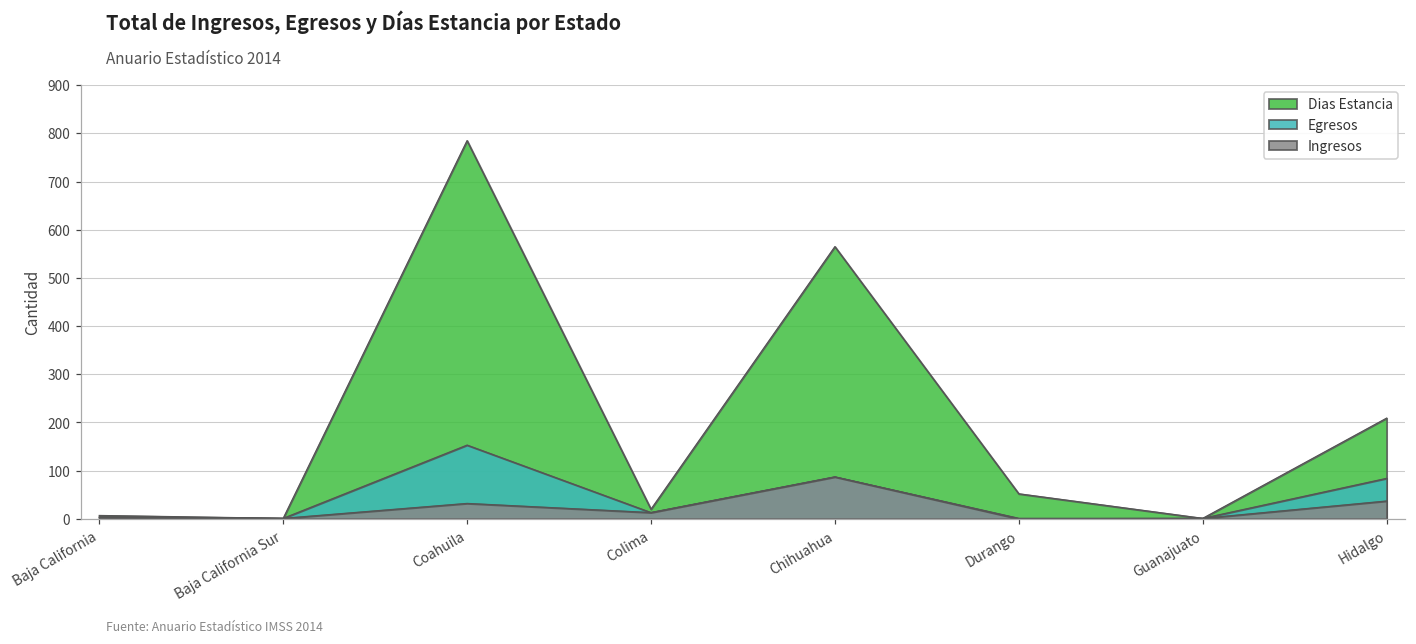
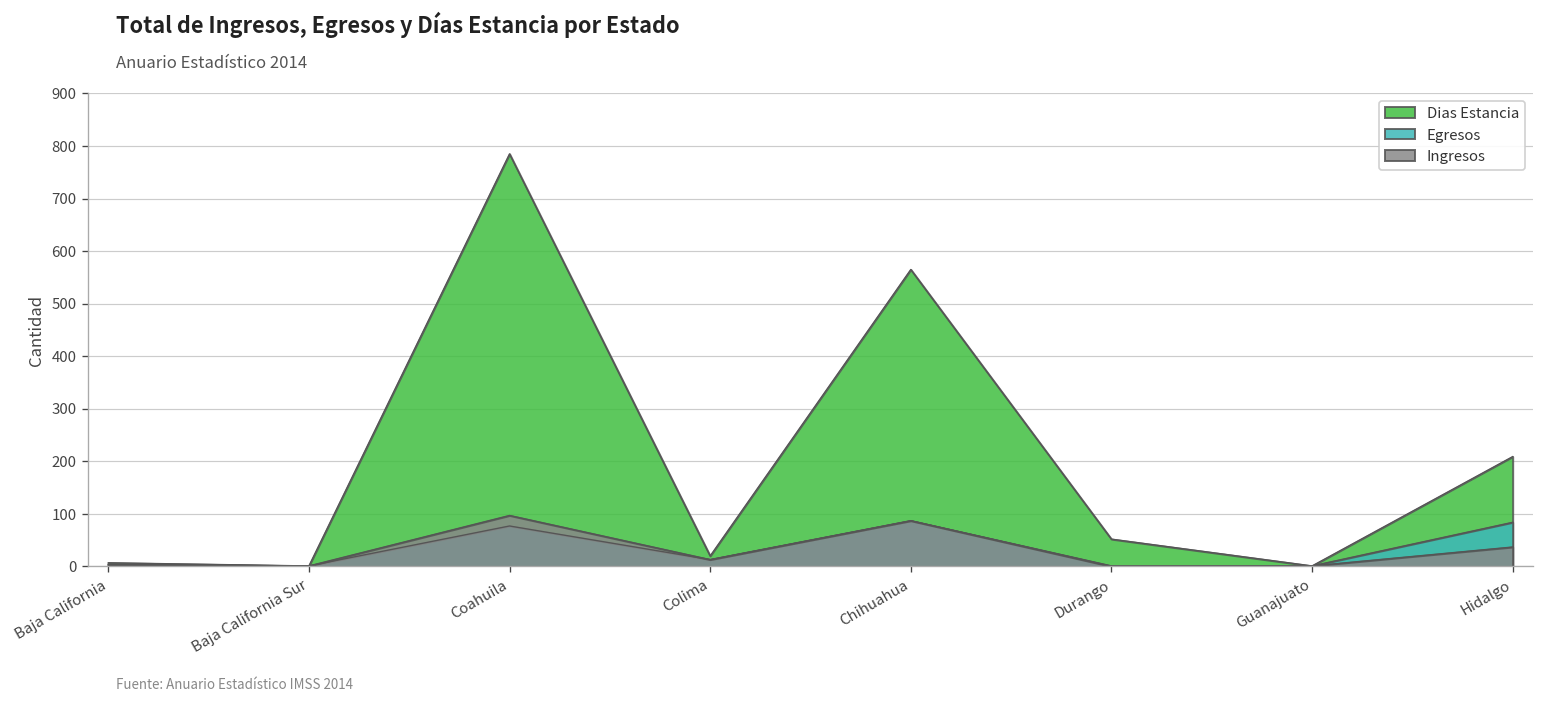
  {
    "Dias Estancia": {
      "Coahuila": 790,
      "Colima": 20,
      "Chihuahua": 570,
      "Durango": 50,
      "Hidalgo": 210
    },
    "Egresos": {
-     "Coahuila": 150,
+     "Coahuila": 80,
      "Hidalgo": 80
    },
    "Ingresos": {
-     "Coahuila": 30,
+     "Coahuila": 100,
      "Hidalgo": 40
    }
  }
